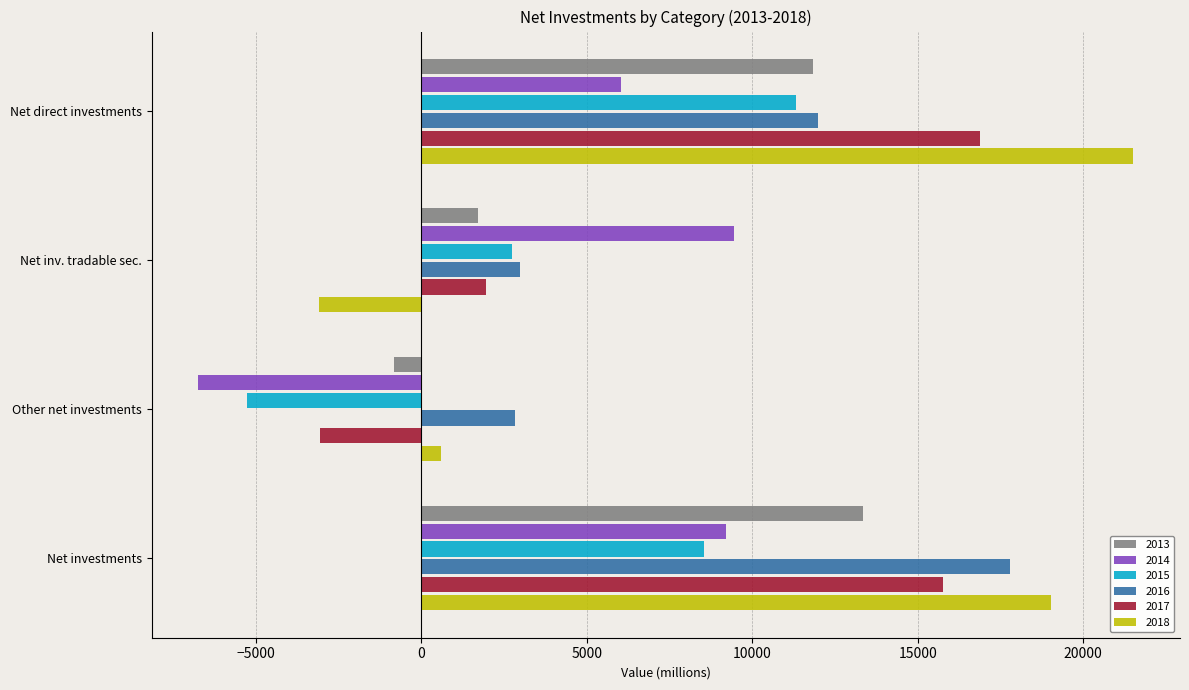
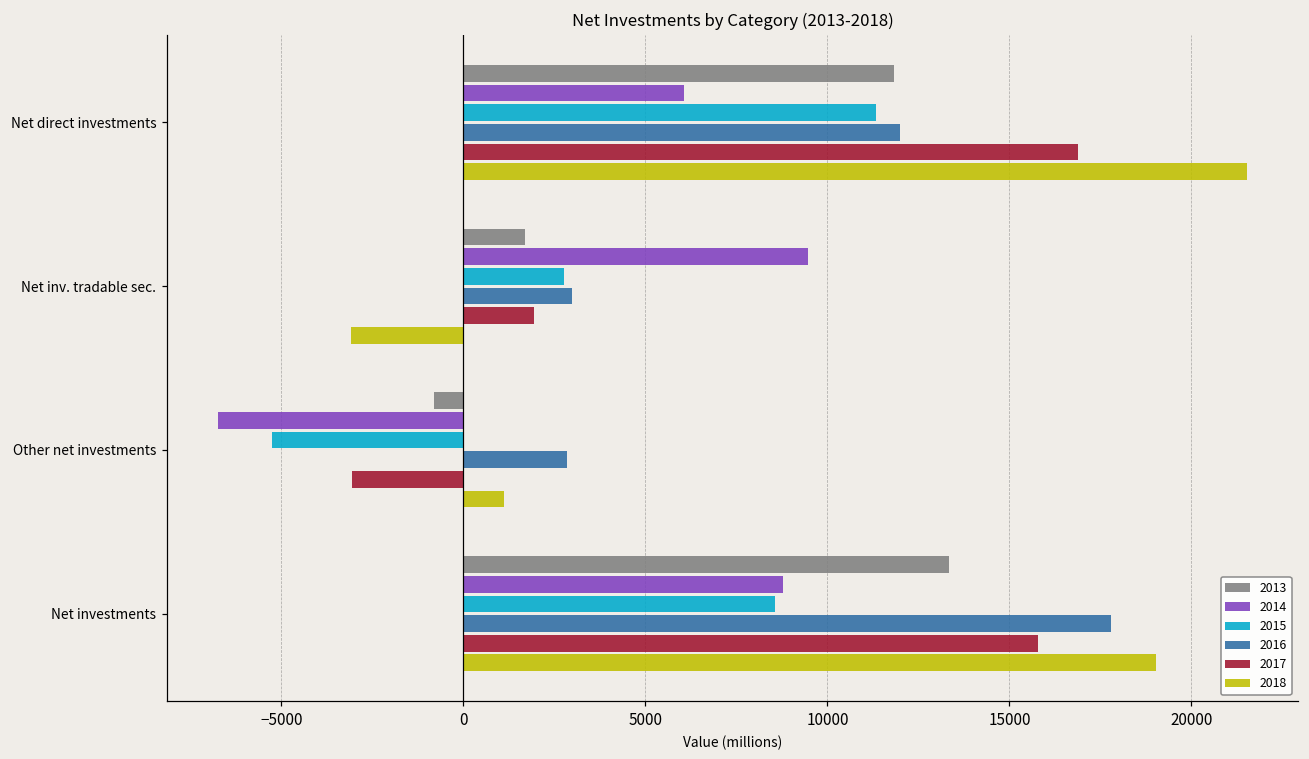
  {
    "2013": {
      "Net direct investments": 11800,
      "Net inv. tradable sec.": 1700,
      "Other net investments": -800,
      "Net investments": 13300
    },
    "2014": {
      "Net direct investments": 6100,
      "Net inv. tradable sec.": 9500,
      "Other net investments": -6700,
-     "Net investments": 9200
+     "Net investments": 8800
    },
    "2015": {
      "Net direct investments": 11300,
      "Net inv. tradable sec.": 2800,
      "Other net investments": -5300,
      "Net investments": 8600
    },
    "2016": {
      "Net direct investments": 12000,
      "Net inv. tradable sec.": 3000,
      "Other net investments": 2800,
      "Net investments": 17800
    },
    "2017": {
      "Net direct investments": 16900,
      "Net inv. tradable sec.": 1900,
      "Other net investments": -3100,
      "Net investments": 15800
    },
    "2018": {
      "Net direct investments": 21500,
      "Net inv. tradable sec.": -3100,
-     "Other net investments": 600,
+     "Other net investments": 1100,
      "Net investments": 19000
    }
  }
